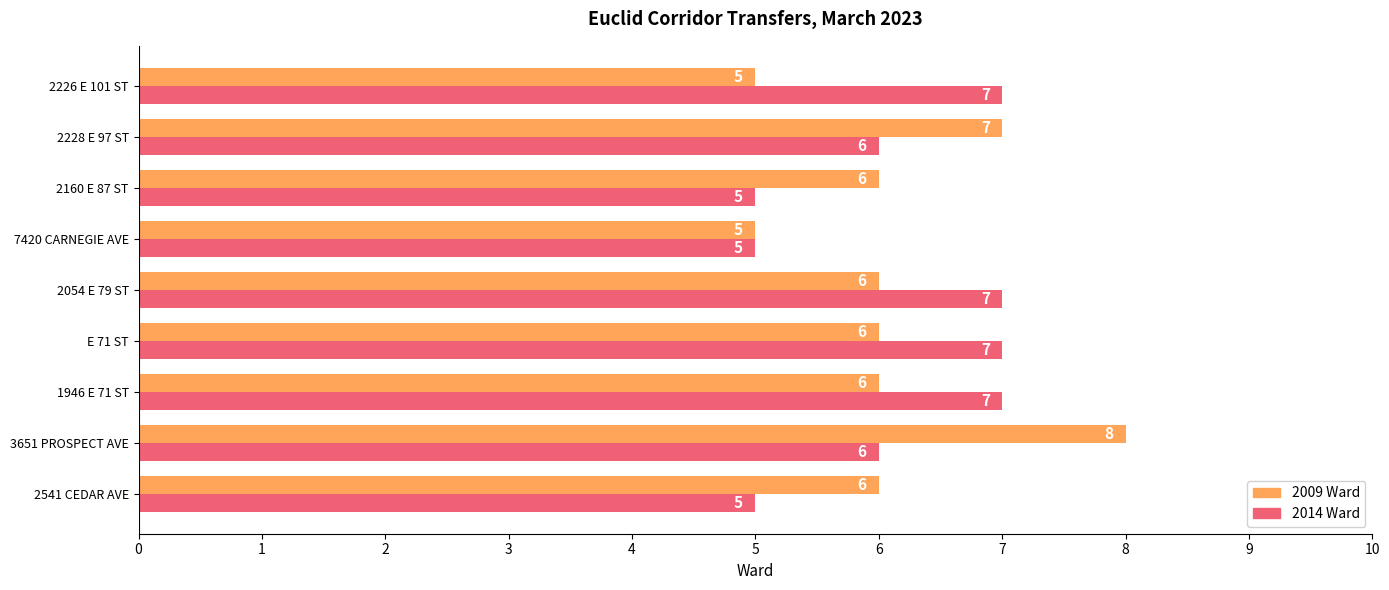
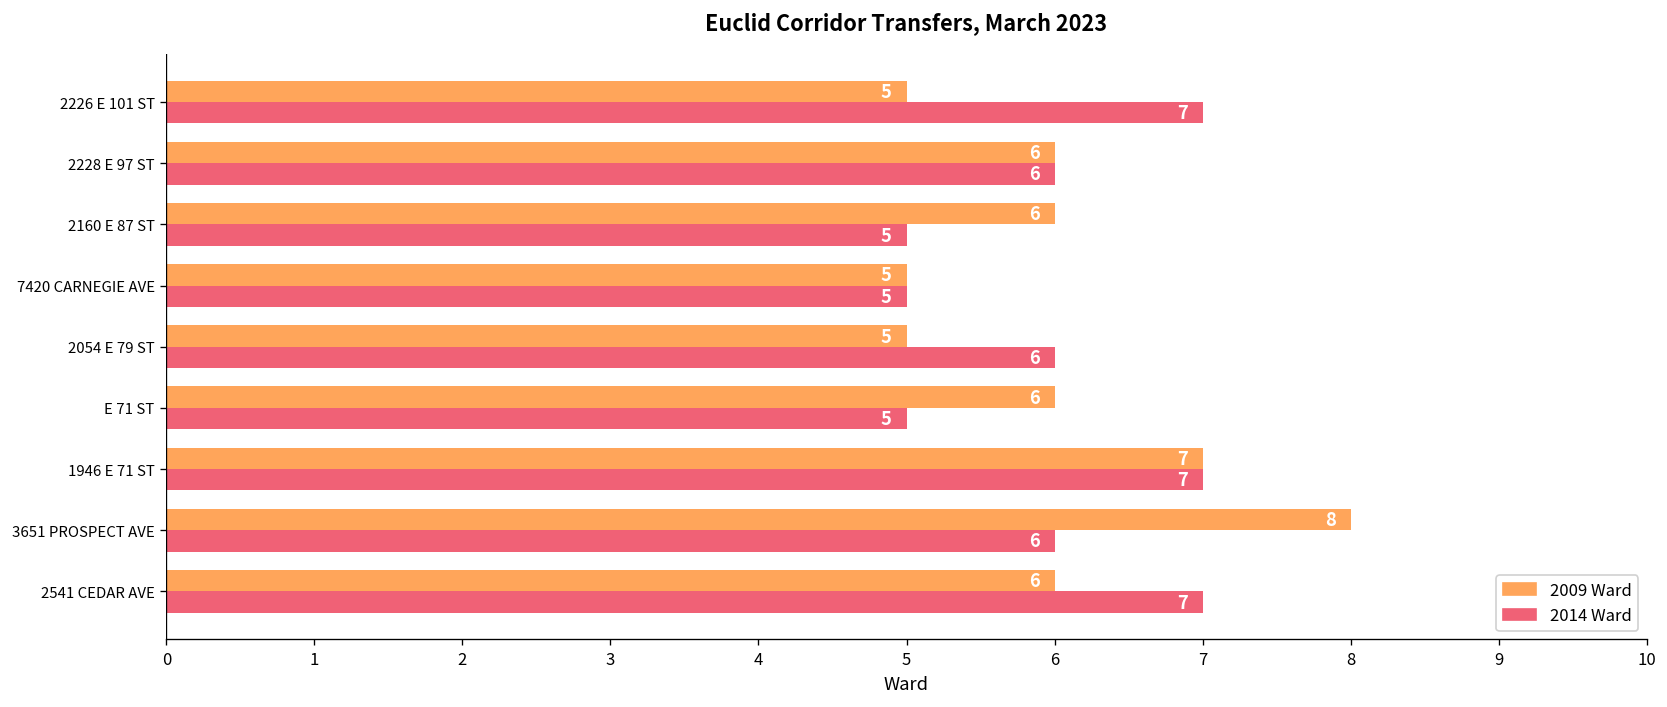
  {
    "2009 Ward": {
      "2226 E 101 ST": 5,
-     "2228 E 97 ST": 7,
+     "2228 E 97 ST": 6,
      "2160 E 87 ST": 6,
      "7420 CARNEGIE AVE": 5,
-     "2054 E 79 ST": 6,
+     "2054 E 79 ST": 5,
      "E 71 ST": 6,
-     "1946 E 71 ST": 6,
+     "1946 E 71 ST": 7,
      "3651 PROSPECT AVE": 8,
      "2541 CEDAR AVE": 6
    },
    "2014 Ward": {
      "2226 E 101 ST": 7,
      "2228 E 97 ST": 6,
      "2160 E 87 ST": 5,
      "7420 CARNEGIE AVE": 5,
-     "2054 E 79 ST": 7,
-     "E 71 ST": 7,
+     "2054 E 79 ST": 6,
+     "E 71 ST": 5,
      "1946 E 71 ST": 7,
      "3651 PROSPECT AVE": 6,
-     "2541 CEDAR AVE": 5
+     "2541 CEDAR AVE": 7
    }
  }
